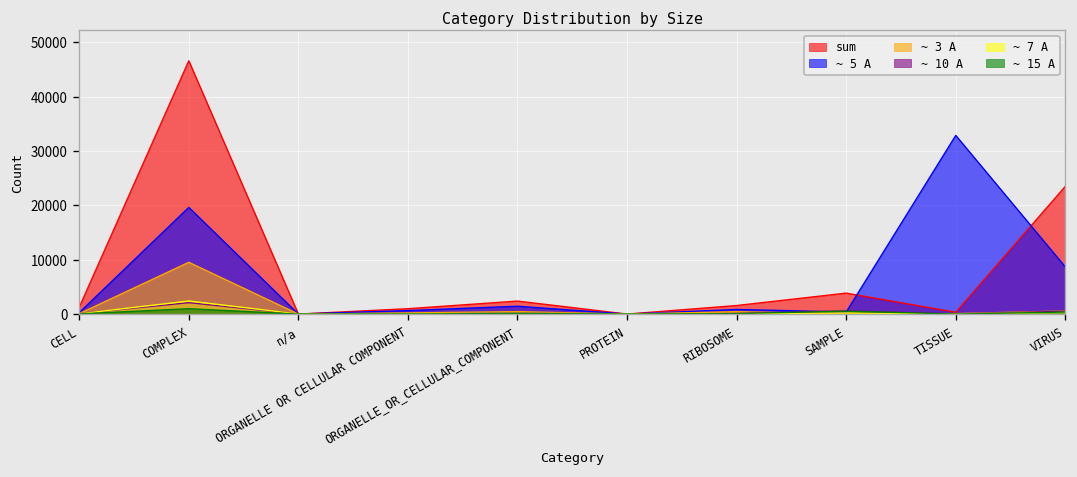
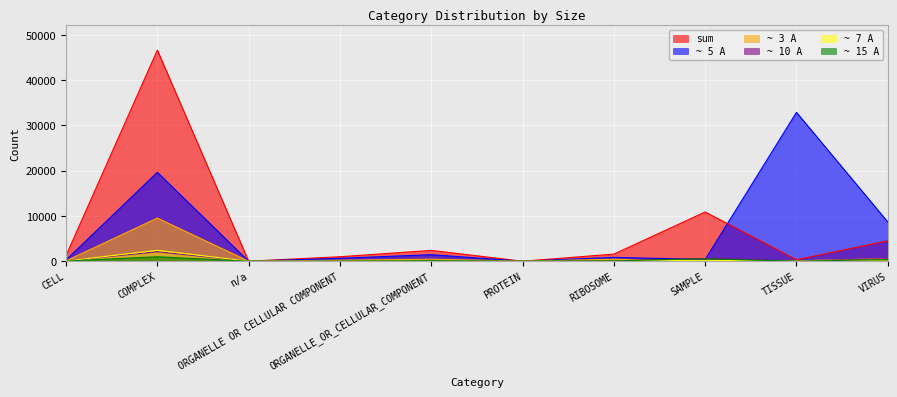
  {
    "sum": {
      "CELL": 1000,
      "COMPLEX": 47000,
      "ORGANELLE_OR_CELLULAR_COMPONENT": 2000,
      "RIBOSOME": 2000,
-     "SAMPLE": 4000,
-     "VIRUS": 24000
+     "SAMPLE": 11000,
+     "VIRUS": 5000
    },
    "~ 5 A": {
      "COMPLEX": 20000,
      "ORGANELLE_OR_CELLULAR_COMPONENT": 1000,
      "TISSUE": 33000,
      "VIRUS": 9000
    },
    "~ 3 A": {
      "COMPLEX": 10000
    },
    "~ 15 A": {
      "COMPLEX": 1000
    }
  }
